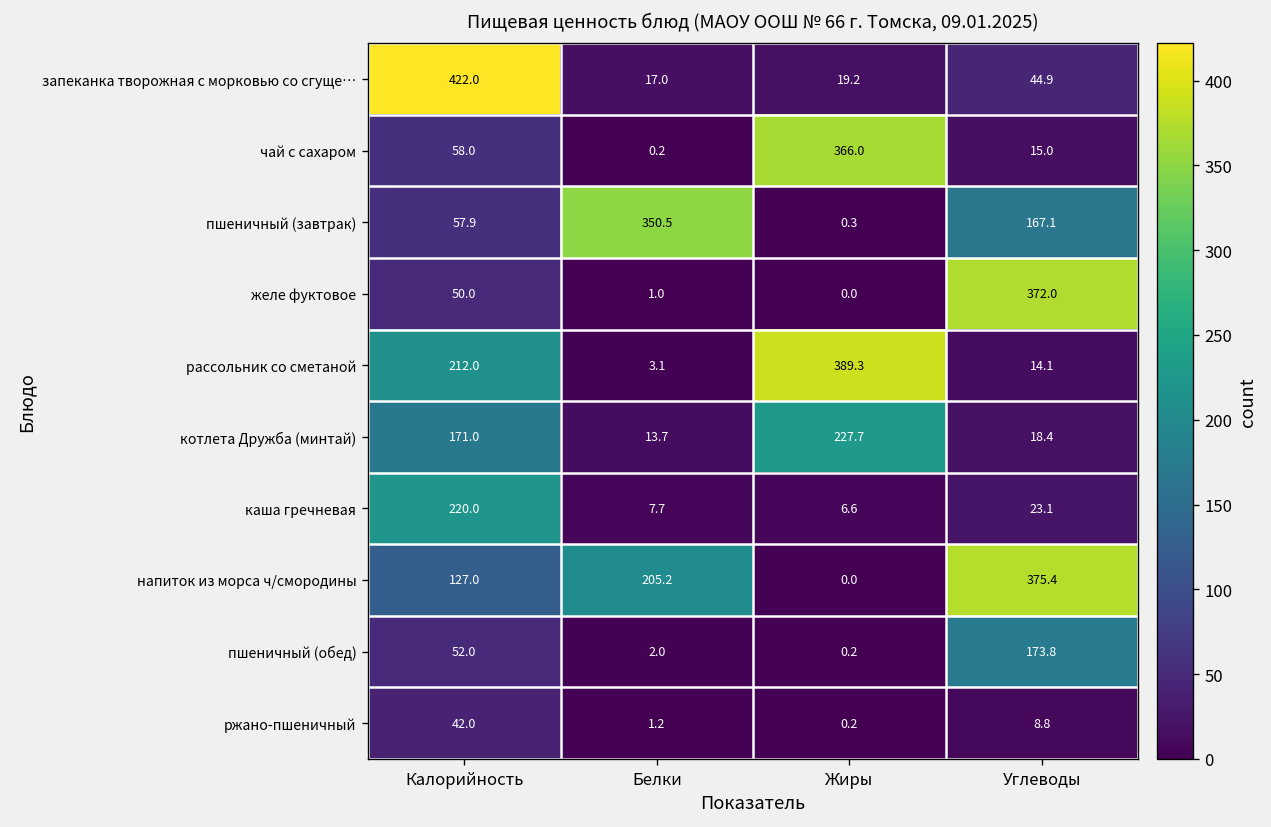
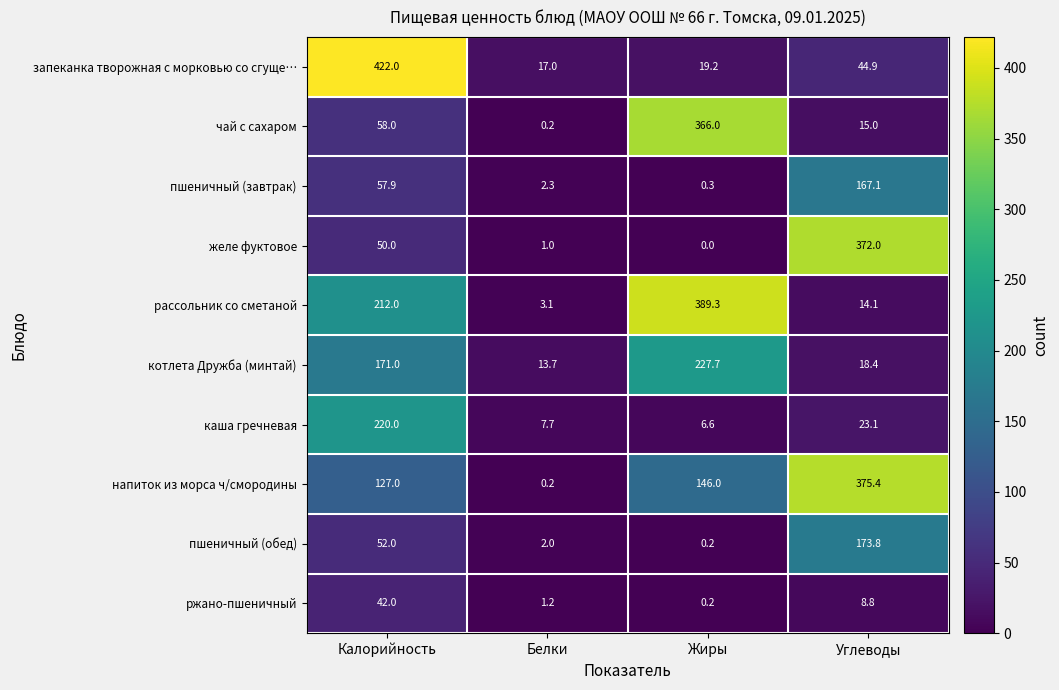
  {
    "запеканка творожная с морковью со сгуще…": {
      "Калорийность": 422.0,
      "Белки": 17.0,
      "Жиры": 19.2,
      "Углеводы": 44.9
    },
    "чай с сахаром": {
      "Калорийность": 58.0,
      "Белки": 0.2,
      "Жиры": 366.0,
      "Углеводы": 15.0
    },
    "пшеничный (завтрак)": {
      "Калорийность": 57.9,
-     "Белки": 350.5,
+     "Белки": 2.3,
      "Жиры": 0.3,
      "Углеводы": 167.1
    },
    "желе фуктовое": {
      "Калорийность": 50.0,
      "Белки": 1.0,
      "Жиры": 0.0,
      "Углеводы": 372.0
    },
    "рассольник со сметаной": {
      "Калорийность": 212.0,
      "Белки": 3.1,
      "Жиры": 389.3,
      "Углеводы": 14.1
    },
    "котлета Дружба (минтай)": {
      "Калорийность": 171.0,
      "Белки": 13.7,
      "Жиры": 227.7,
      "Углеводы": 18.4
    },
    "каша гречневая": {
      "Калорийность": 220.0,
      "Белки": 7.7,
      "Жиры": 6.6,
      "Углеводы": 23.1
    },
    "напиток из морса ч/смородины": {
      "Калорийность": 127.0,
-     "Белки": 205.2,
-     "Жиры": 0.0,
+     "Белки": 0.2,
+     "Жиры": 146.0,
      "Углеводы": 375.4
    },
    "пшеничный (обед)": {
      "Калорийность": 52.0,
      "Белки": 2.0,
      "Жиры": 0.2,
      "Углеводы": 173.8
    },
    "ржано-пшеничный": {
      "Калорийность": 42.0,
      "Белки": 1.2,
      "Жиры": 0.2,
      "Углеводы": 8.8
    }
  }
